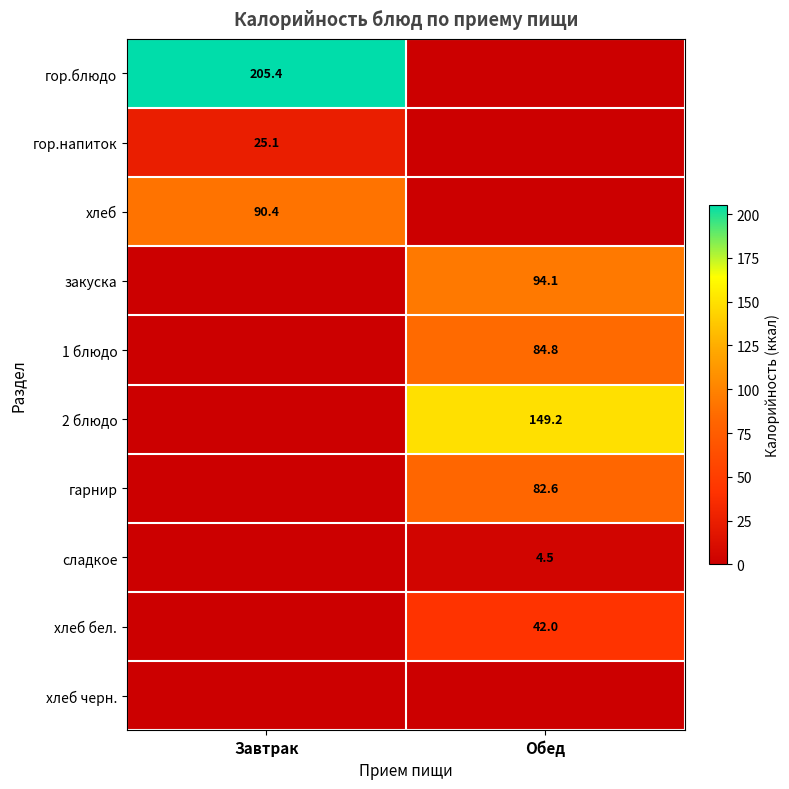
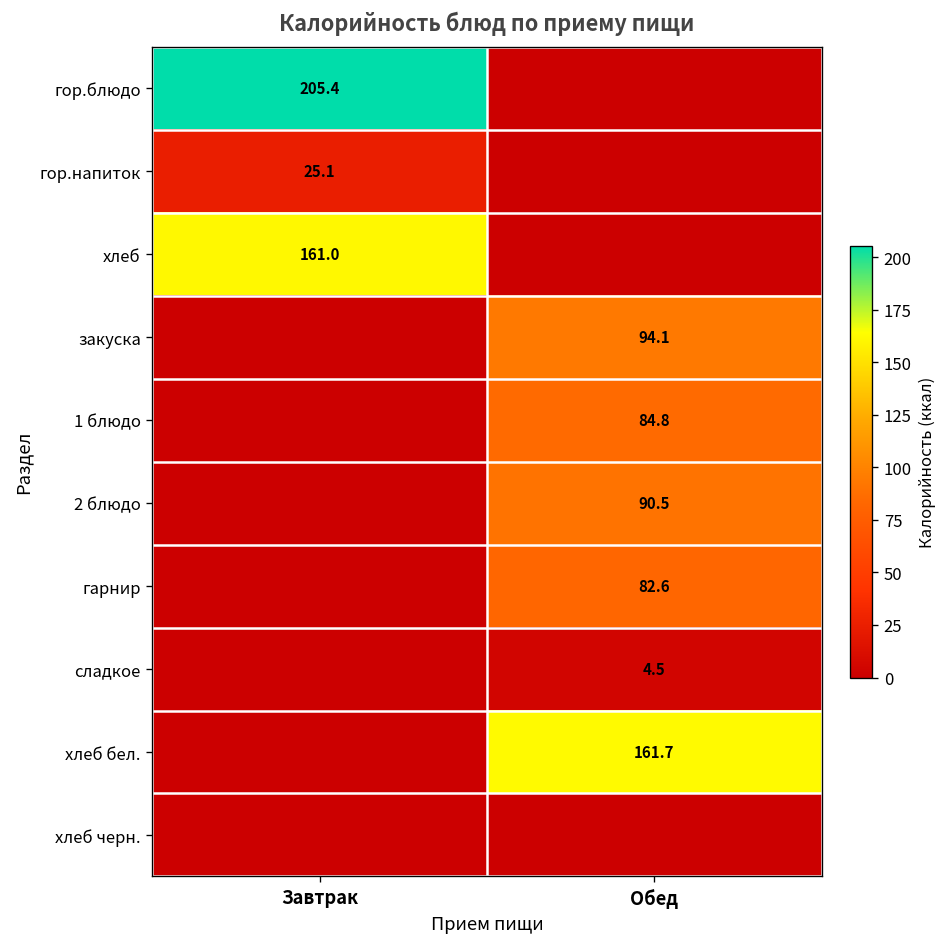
  {
    "гор.блюдо": {
      "Завтрак": 205.4
    },
    "гор.напиток": {
      "Завтрак": 25.1
    },
    "хлеб": {
-     "Завтрак": 90.4
+     "Завтрак": 161.0
    },
    "закуска": {
      "Обед": 94.1
    },
    "1 блюдо": {
      "Обед": 84.8
    },
    "2 блюдо": {
-     "Обед": 149.2
+     "Обед": 90.5
    },
    "гарнир": {
      "Обед": 82.6
    },
    "сладкое": {
      "Обед": 4.5
    },
    "хлеб бел.": {
-     "Обед": 42.0
+     "Обед": 161.7
    }
  }
